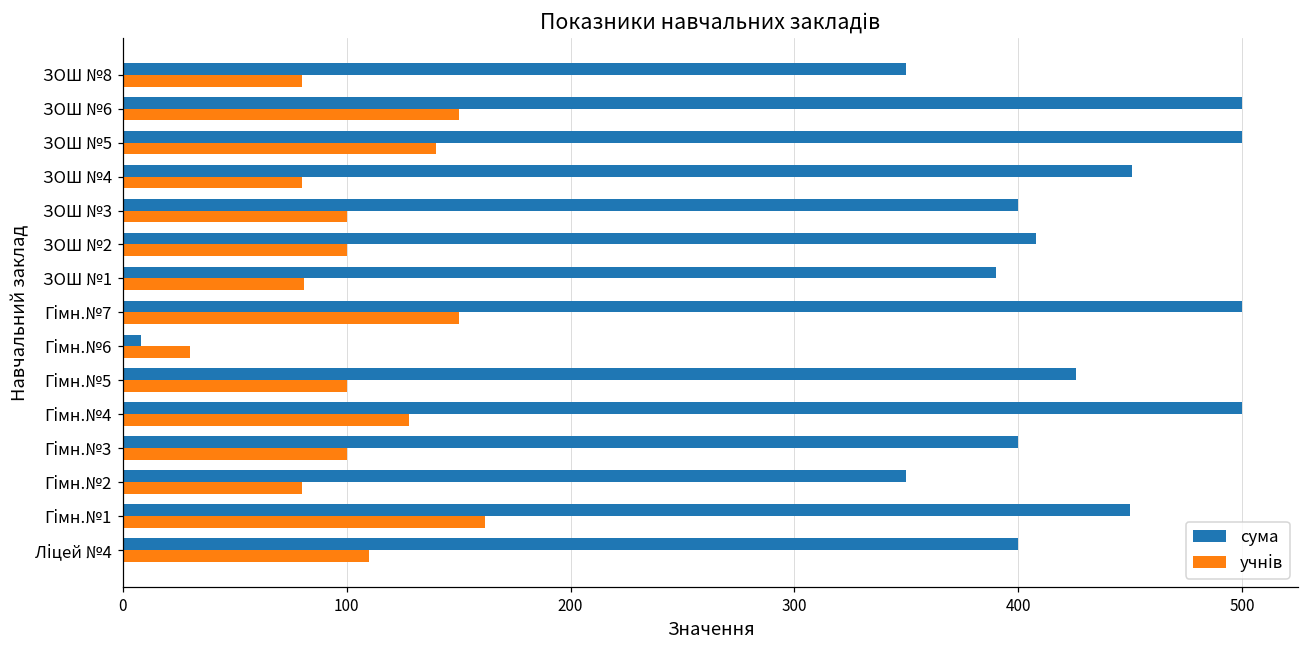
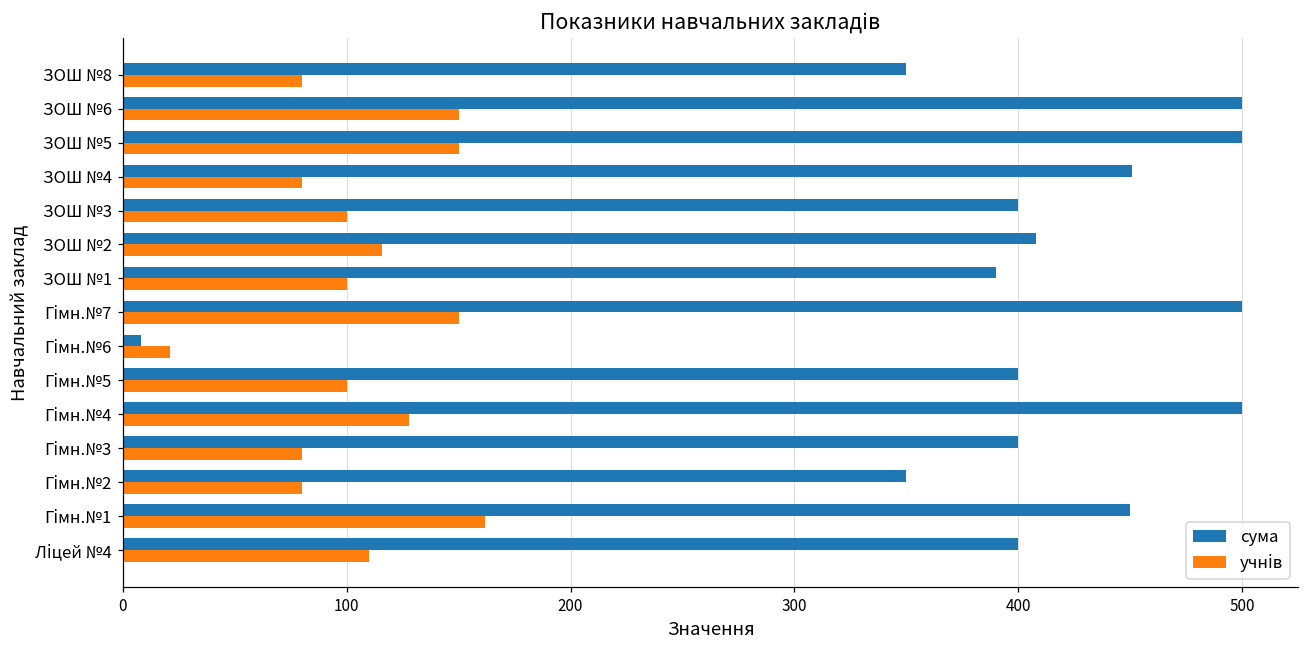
  {
    "сума": {
      "ЗОШ №8": 350,
      "ЗОШ №6": 500,
      "ЗОШ №5": 500,
      "ЗОШ №4": 451,
      "ЗОШ №3": 400,
      "ЗОШ №2": 408,
      "ЗОШ №1": 390,
      "Гімн.№7": 500,
      "Гімн.№6": 8,
-     "Гімн.№5": 426,
+     "Гімн.№5": 400,
      "Гімн.№4": 500,
      "Гімн.№3": 400,
      "Гімн.№2": 350,
      "Гімн.№1": 450,
      "Ліцей №4": 400
    },
    "учнів": {
      "ЗОШ №8": 80,
      "ЗОШ №6": 150,
-     "ЗОШ №5": 140,
+     "ЗОШ №5": 150,
      "ЗОШ №4": 80,
      "ЗОШ №3": 100,
-     "ЗОШ №2": 100,
-     "ЗОШ №1": 81,
+     "ЗОШ №2": 116,
+     "ЗОШ №1": 100,
      "Гімн.№7": 150,
-     "Гімн.№6": 30,
+     "Гімн.№6": 21,
      "Гімн.№5": 100,
      "Гімн.№4": 128,
-     "Гімн.№3": 100,
+     "Гімн.№3": 80,
      "Гімн.№2": 80,
      "Гімн.№1": 162,
      "Ліцей №4": 110
    }
  }
